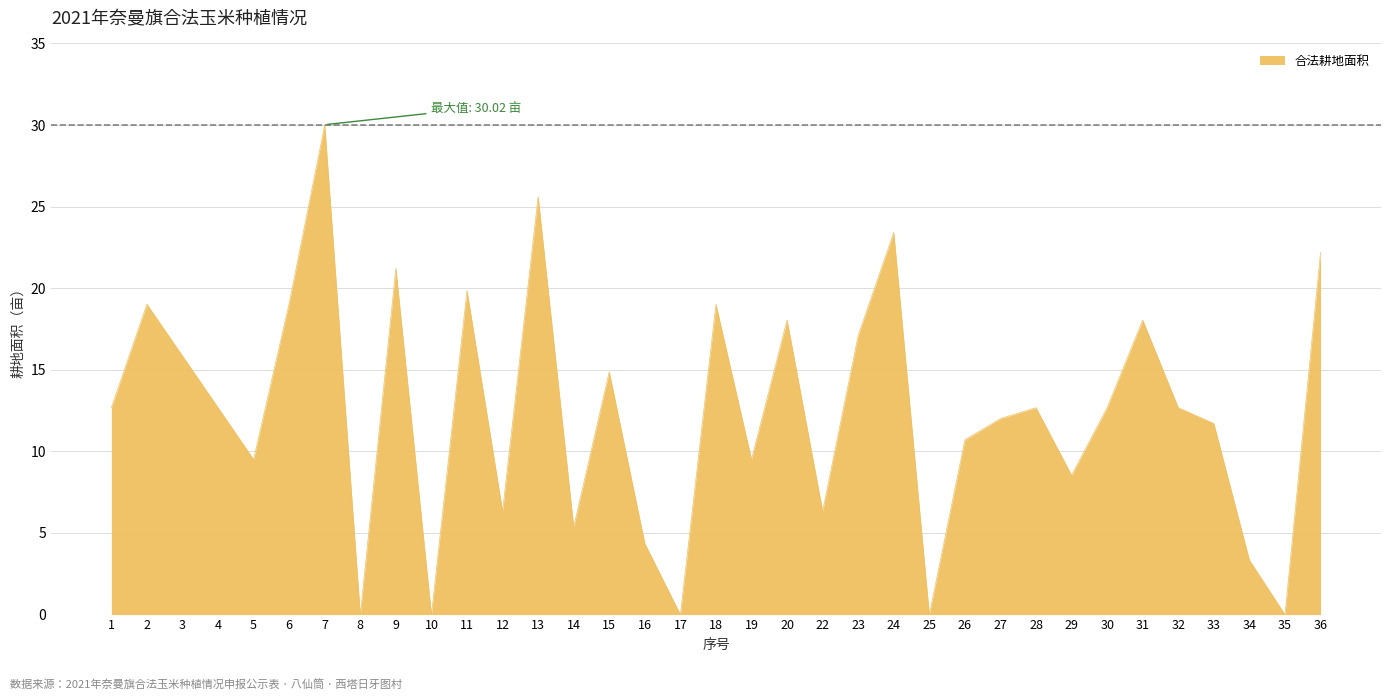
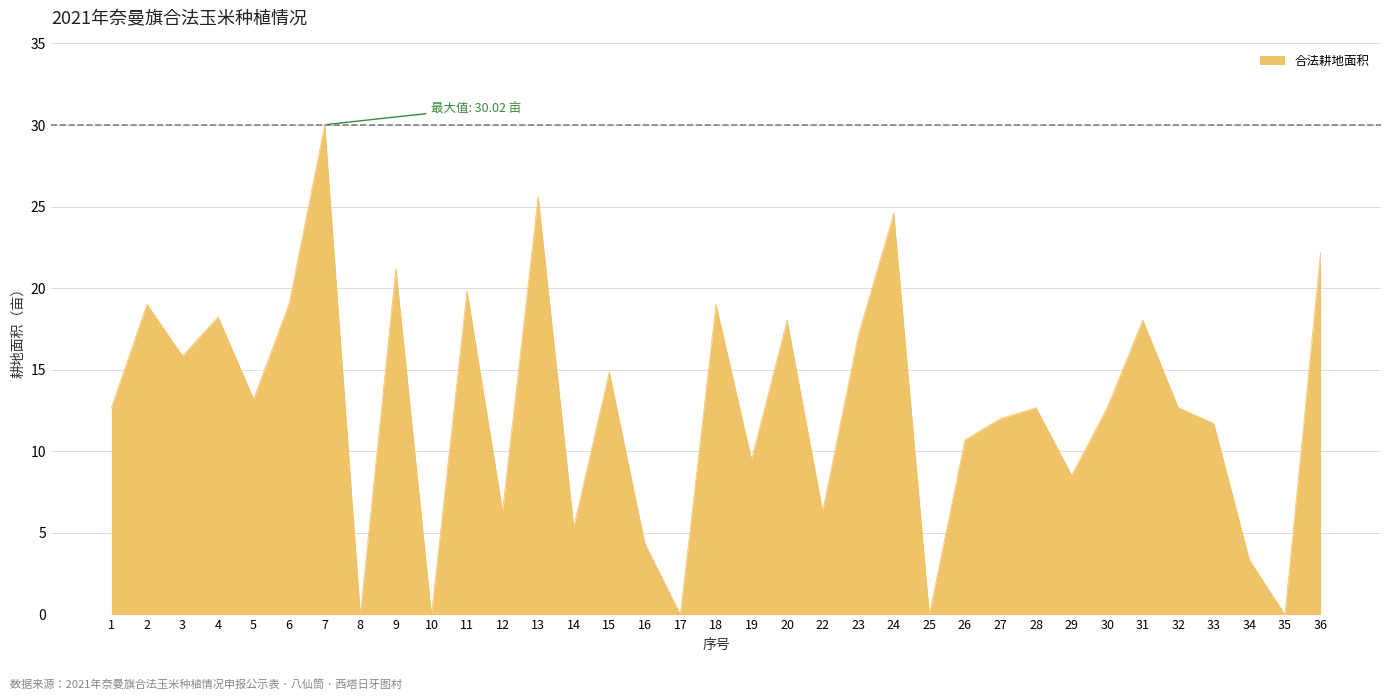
  {
    "1": 12.7,
    "2": 19.0,
    "3": 15.9,
-   "4": 12.7,
-   "5": 9.5,
+   "4": 18.2,
+   "5": 13.2,
    "6": 19.1,
    "8": 0.0,
    "9": 21.2,
    "10": 0.0,
    "11": 19.9,
    "12": 6.3,
    "13": 25.6,
    "14": 5.4,
    "15": 14.9,
    "16": 4.4,
    "17": 0.0,
    "18": 19.0,
    "19": 9.5,
    "20": 18.1,
    "22": 6.3,
    "23": 17.1,
-   "24": 23.4,
+   "24": 24.6,
    "25": 0.0,
    "26": 10.7,
    "27": 12.0,
    "28": 12.7,
    "29": 8.5,
    "30": 12.7,
    "31": 18.1,
    "32": 12.7,
    "33": 11.7,
    "34": 3.3,
    "35": 0.0,
    "36": 22.2
  }
